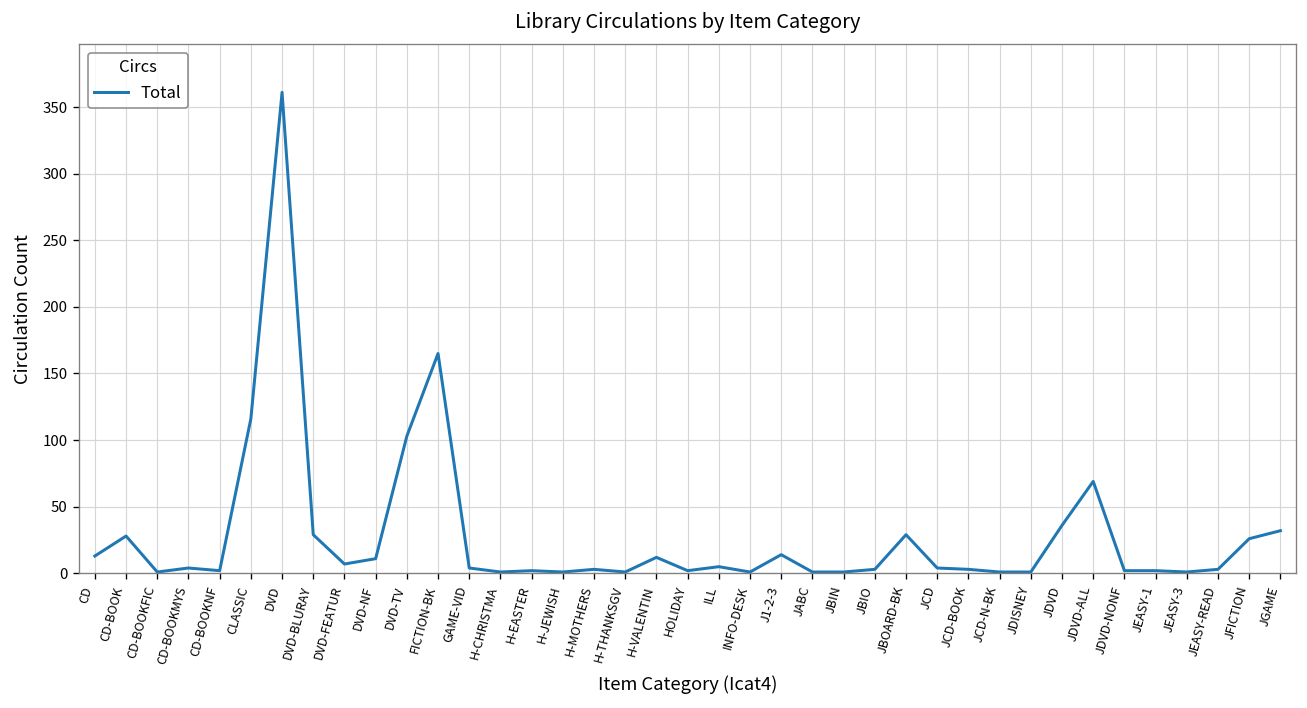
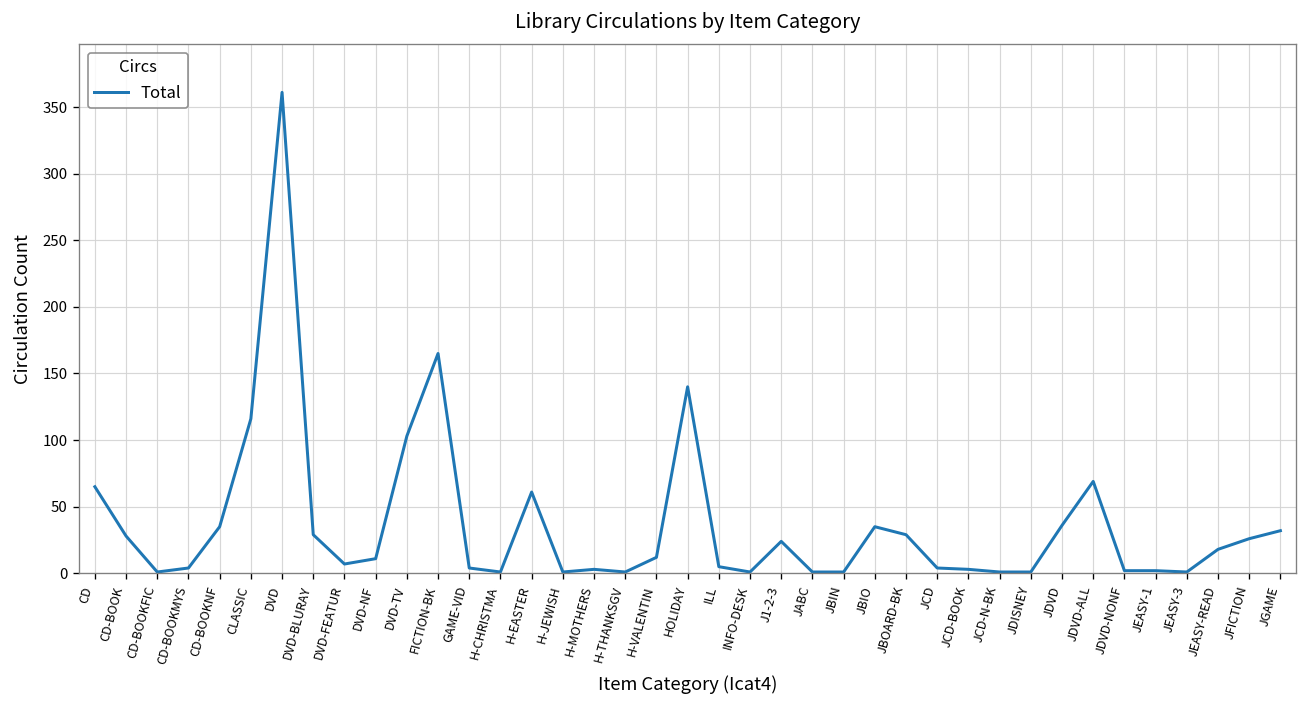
  {
-   "CD": 13,
+   "CD": 65,
    "CD-BOOK": 28,
    "CD-BOOKFIC": 1,
    "CD-BOOKMYS": 4,
-   "CD-BOOKNF": 2,
+   "CD-BOOKNF": 35,
    "CLASSIC": 116,
    "DVD": 361,
    "DVD-BLURAY": 29,
    "DVD-FEATUR": 7,
    "DVD-NF": 11,
    "DVD-TV": 103,
    "FICTION-BK": 165,
    "GAME-VID": 4,
    "H-CHRISTMA": 1,
-   "H-EASTER": 2,
+   "H-EASTER": 61,
    "H-JEWISH": 1,
    "H-MOTHERS": 3,
    "H-THANKSGV": 1,
    "H-VALENTIN": 12,
-   "HOLIDAY": 2,
+   "HOLIDAY": 140,
    "ILL": 5,
    "INFO-DESK": 1,
-   "J1-2-3": 14,
+   "J1-2-3": 24,
    "JABC": 1,
    "JBIN": 1,
-   "JBIO": 3,
+   "JBIO": 35,
    "JBOARD-BK": 29,
    "JCD": 4,
    "JCD-BOOK": 3,
    "JCD-N-BK": 1,
    "JDISNEY": 1,
    "JDVD": 36,
    "JDVD-ALL": 69,
    "JDVD-NONF": 2,
    "JEASY-1": 2,
    "JEASY-3": 1,
-   "JEASY-READ": 3,
+   "JEASY-READ": 18,
    "JFICTION": 26,
    "JGAME": 32
  }
